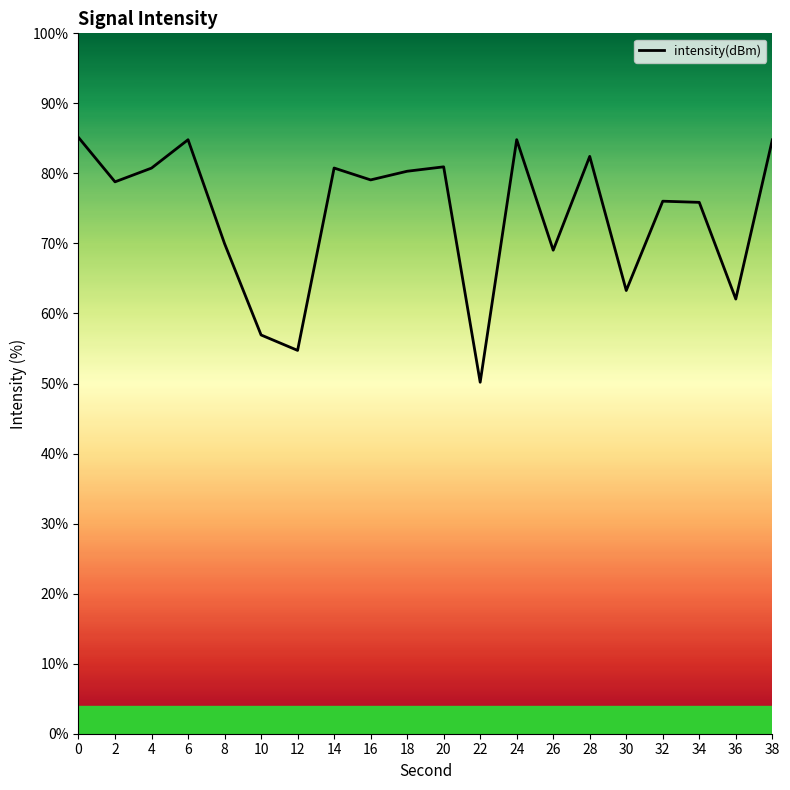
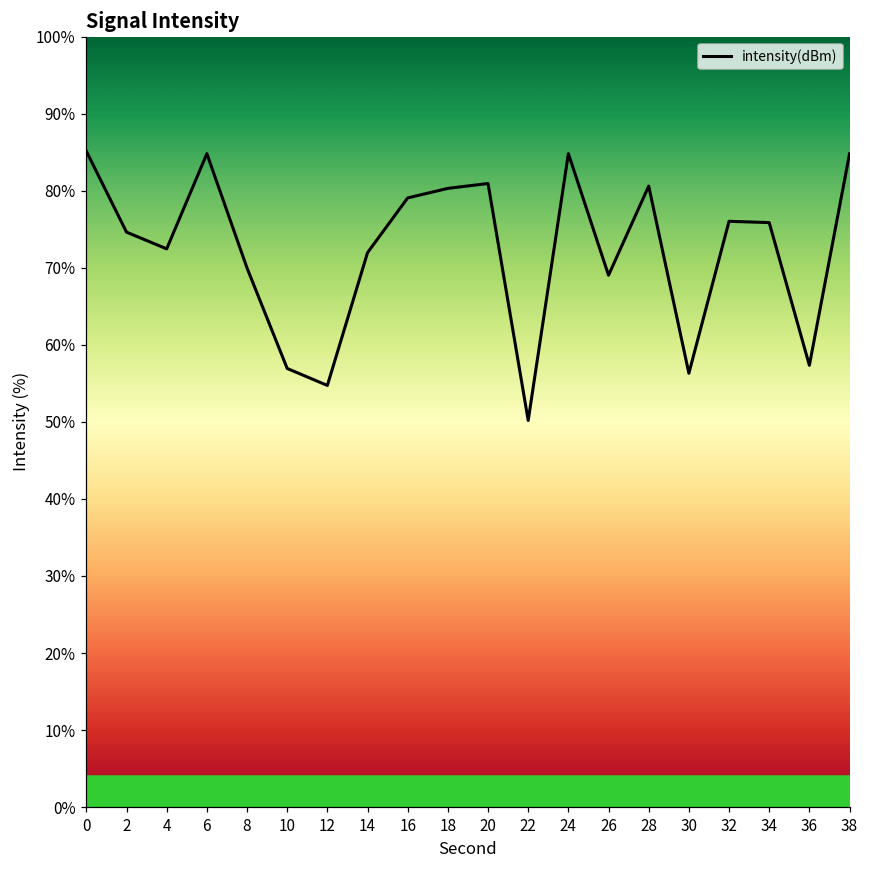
  {
    "0": "85%",
-   "2": "79%",
-   "4": "81%",
+   "2": "75%",
+   "4": "72%",
    "6": "85%",
    "8": "70%",
    "10": "57%",
    "12": "55%",
-   "14": "81%",
+   "14": "72%",
    "16": "79%",
    "18": "80%",
    "20": "81%",
    "22": "50%",
    "24": "85%",
    "26": "69%",
-   "28": "82%",
-   "30": "63%",
+   "28": "81%",
+   "30": "56%",
    "32": "76%",
    "34": "76%",
-   "36": "62%",
+   "36": "57%",
    "38": "85%"
  }
